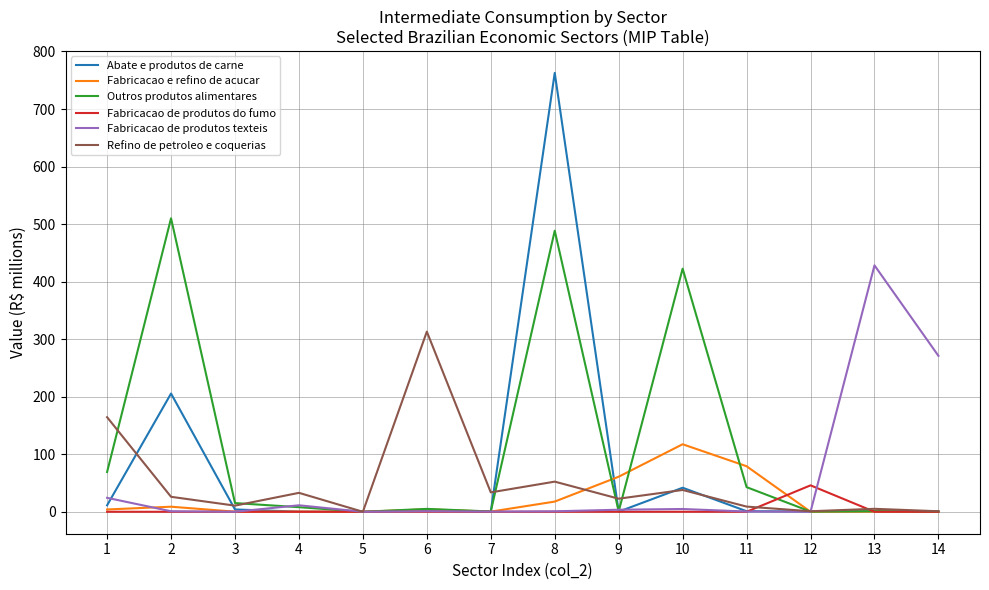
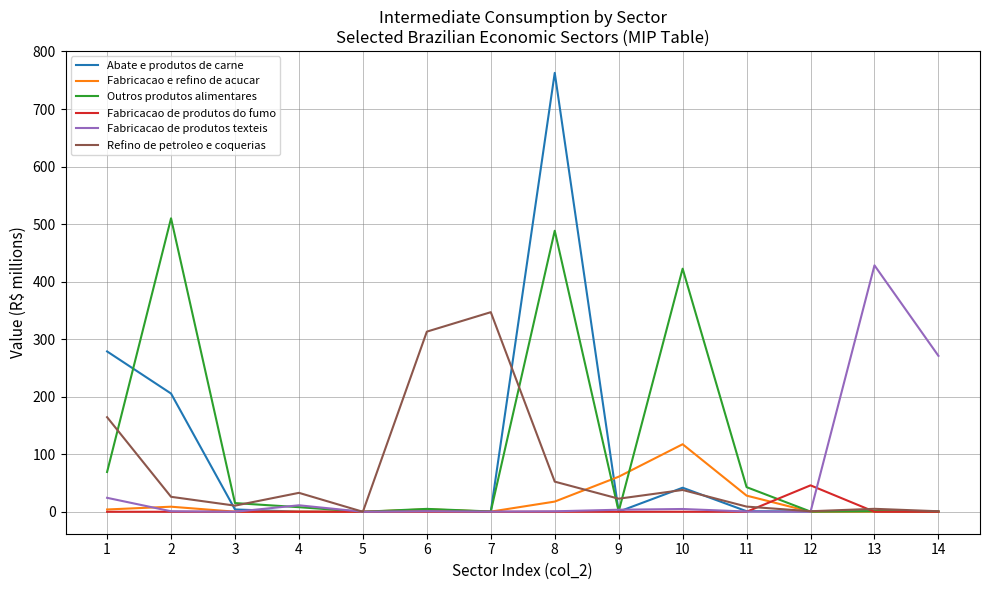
  {
    "Abate e produtos de carne": {
-     "1": 10,
+     "1": 280,
      "2": 210,
      "8": 760
    },
    "Fabricacao e refino de acucar": {
      "2": 10,
      "8": 20,
      "9": 60,
      "10": 120,
-     "11": 80
+     "11": 30
    },
    "Outros produtos alimentares": {
      "1": 70,
      "2": 510,
      "8": 490,
      "10": 420,
      "11": 40
    },
    "Fabricacao de produtos do fumo": {
      "10": 0,
      "12": 50
    },
    "Fabricacao de produtos texteis": {
      "1": 20,
      "10": 0,
      "13": 430,
      "14": 270
    },
    "Refino de petroleo e coquerias": {
      "1": 160,
      "2": 30,
      "4": 30,
      "6": 310,
-     "7": 30,
+     "7": 350,
      "8": 50,
      "9": 20,
      "11": 10
    }
  }
